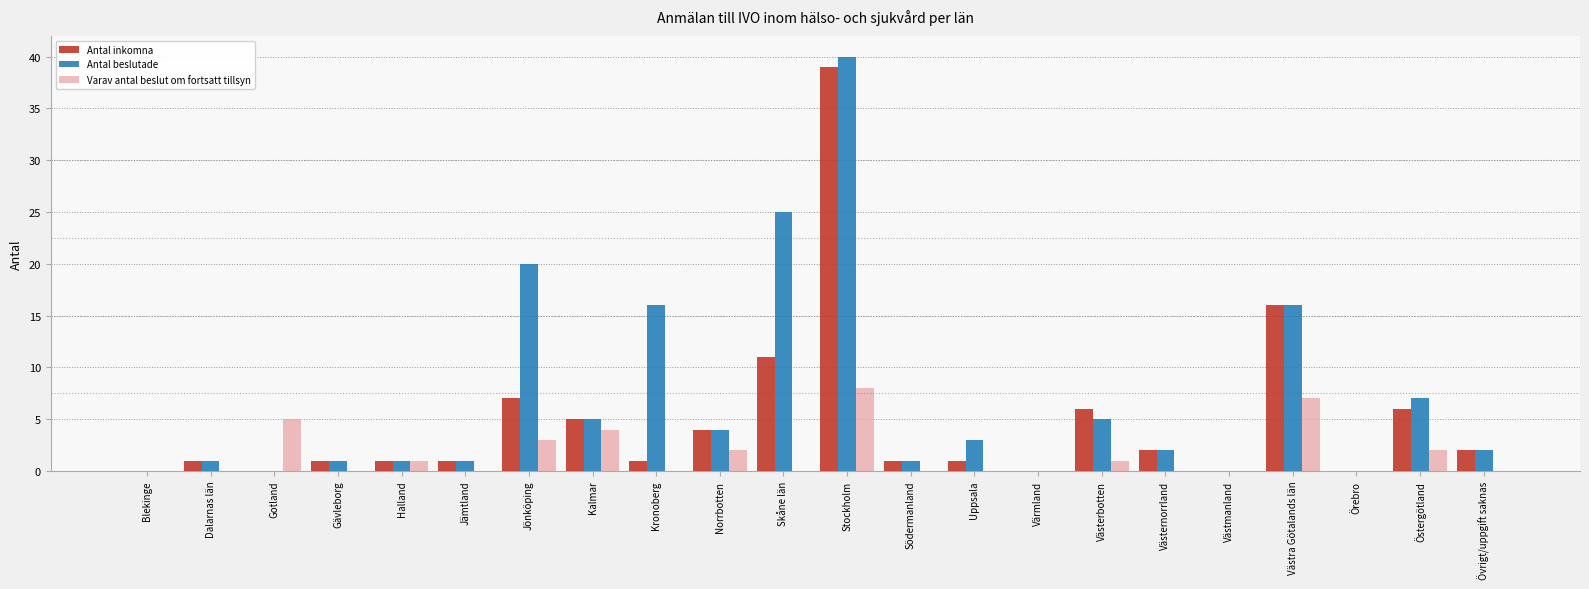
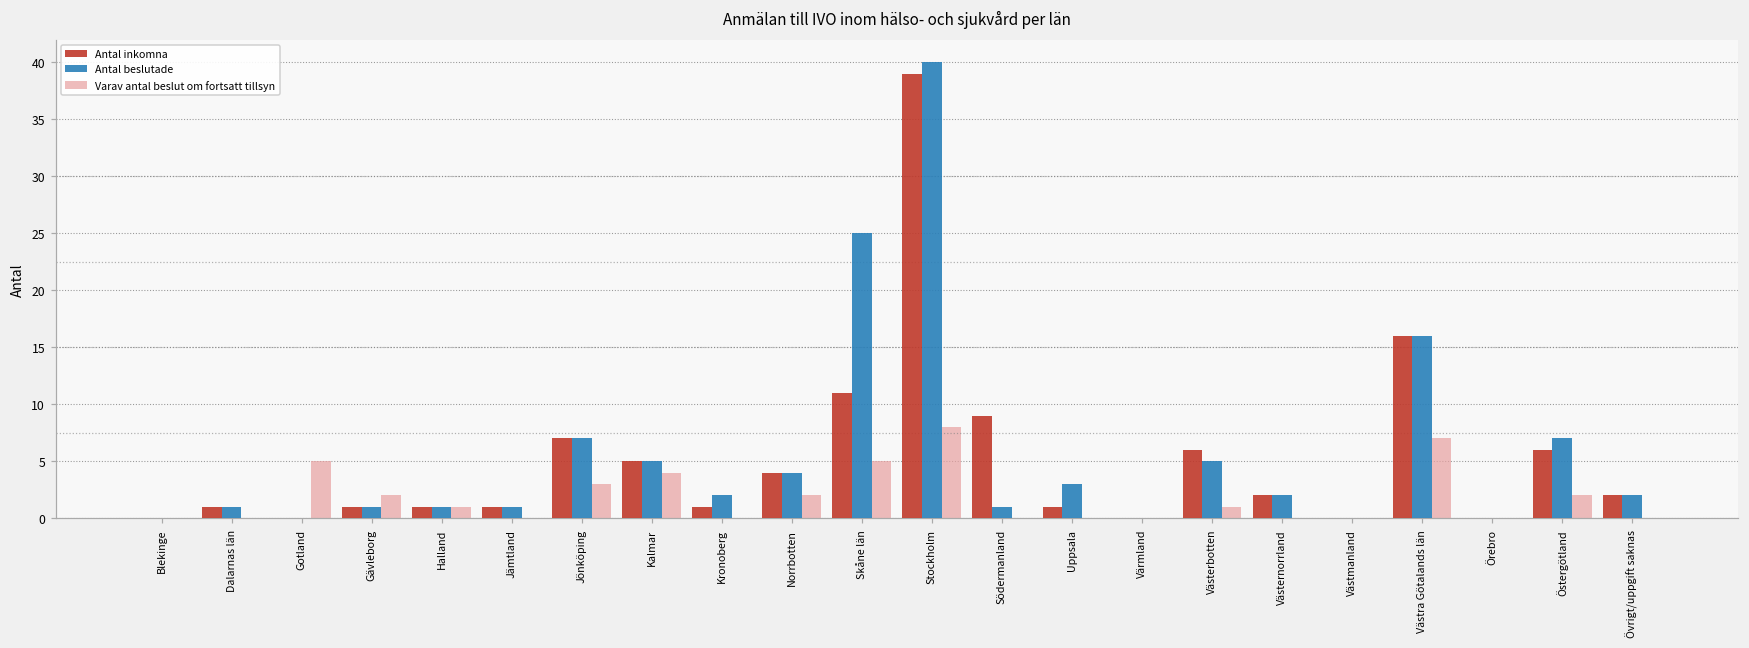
  {
    "Antal inkomna": {
      "Blekinge": 0,
      "Dalarnas län": 1,
      "Gotland": 0,
      "Gävleborg": 1,
      "Halland": 1,
      "Jämtland": 1,
      "Jönköping": 7,
      "Kalmar": 5,
      "Kronoberg": 1,
      "Norrbotten": 4,
      "Skåne län": 11,
      "Stockholm": 39,
-     "Södermanland": 1,
+     "Södermanland": 9,
      "Uppsala": 1,
      "Värmland": 0,
      "Västerbotten": 6,
      "Västernorrland": 2,
      "Västmanland": 0,
      "Västra Götalands län": 16,
      "Örebro": 0,
      "Östergötland": 6,
      "Övrigt/uppgift saknas": 2
    },
    "Antal beslutade": {
      "Blekinge": 0,
      "Dalarnas län": 1,
      "Gotland": 0,
      "Gävleborg": 1,
      "Halland": 1,
      "Jämtland": 1,
-     "Jönköping": 20,
+     "Jönköping": 7,
      "Kalmar": 5,
-     "Kronoberg": 16,
+     "Kronoberg": 2,
      "Norrbotten": 4,
      "Skåne län": 25,
      "Stockholm": 40,
      "Södermanland": 1,
      "Uppsala": 3,
      "Värmland": 0,
      "Västerbotten": 5,
      "Västernorrland": 2,
      "Västmanland": 0,
      "Västra Götalands län": 16,
      "Örebro": 0,
      "Östergötland": 7,
      "Övrigt/uppgift saknas": 2
    },
    "Varav antal beslut om fortsatt tillsyn": {
      "Blekinge": 0,
      "Dalarnas län": 0,
      "Gotland": 5,
-     "Gävleborg": 0,
+     "Gävleborg": 2,
      "Halland": 1,
      "Jämtland": 0,
      "Jönköping": 3,
      "Kalmar": 4,
      "Kronoberg": 0,
      "Norrbotten": 2,
-     "Skåne län": 0,
+     "Skåne län": 5,
      "Stockholm": 8,
      "Södermanland": 0,
      "Uppsala": 0,
      "Värmland": 0,
      "Västerbotten": 1,
      "Västernorrland": 0,
      "Västmanland": 0,
      "Västra Götalands län": 7,
      "Örebro": 0,
      "Östergötland": 2,
      "Övrigt/uppgift saknas": 0
    }
  }
